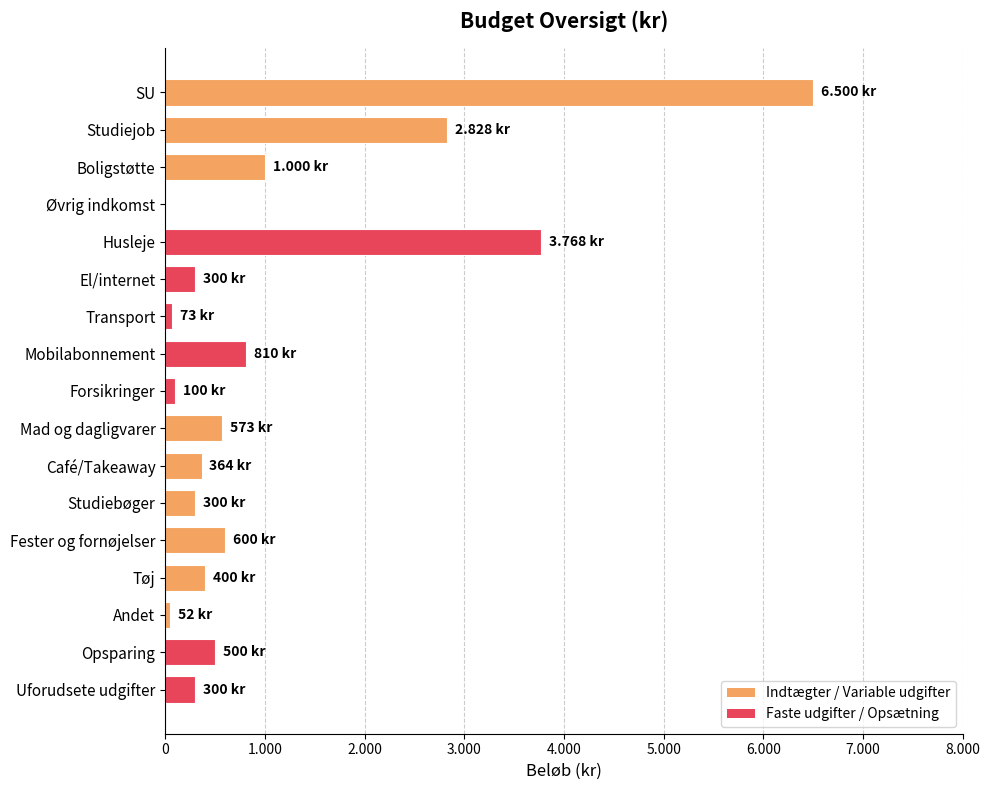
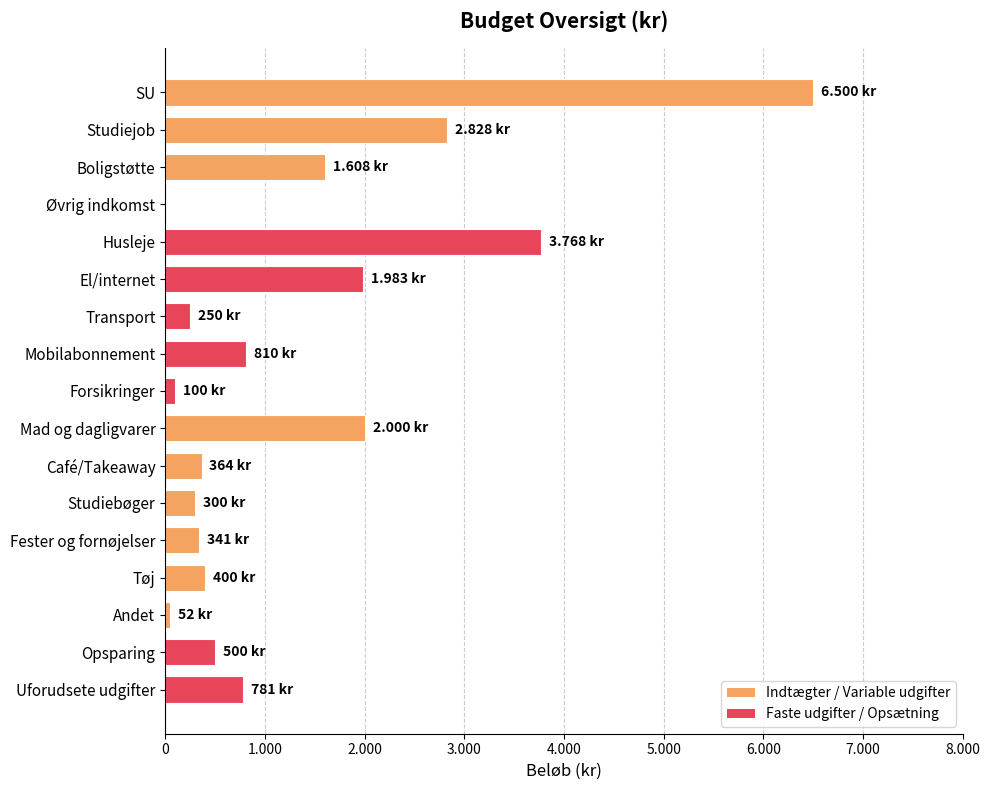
  {
-   "Boligstøtte": 1.000,
-   "El/internet": 300,
-   "Transport": 73,
+   "Boligstøtte": 1.608,
+   "El/internet": 1.983,
+   "Transport": 250,
    "Mobilabonnement": 810,
    "Forsikringer": 100,
-   "Mad og dagligvarer": 573,
+   "Mad og dagligvarer": 2.000,
    "Café/Takeaway": 364,
    "Studiebøger": 300,
-   "Fester og fornøjelser": 600,
+   "Fester og fornøjelser": 341,
    "Tøj": 400,
    "Andet": 52,
    "Opsparing": 500,
-   "Uforudsete udgifter": 300
+   "Uforudsete udgifter": 781
  }
